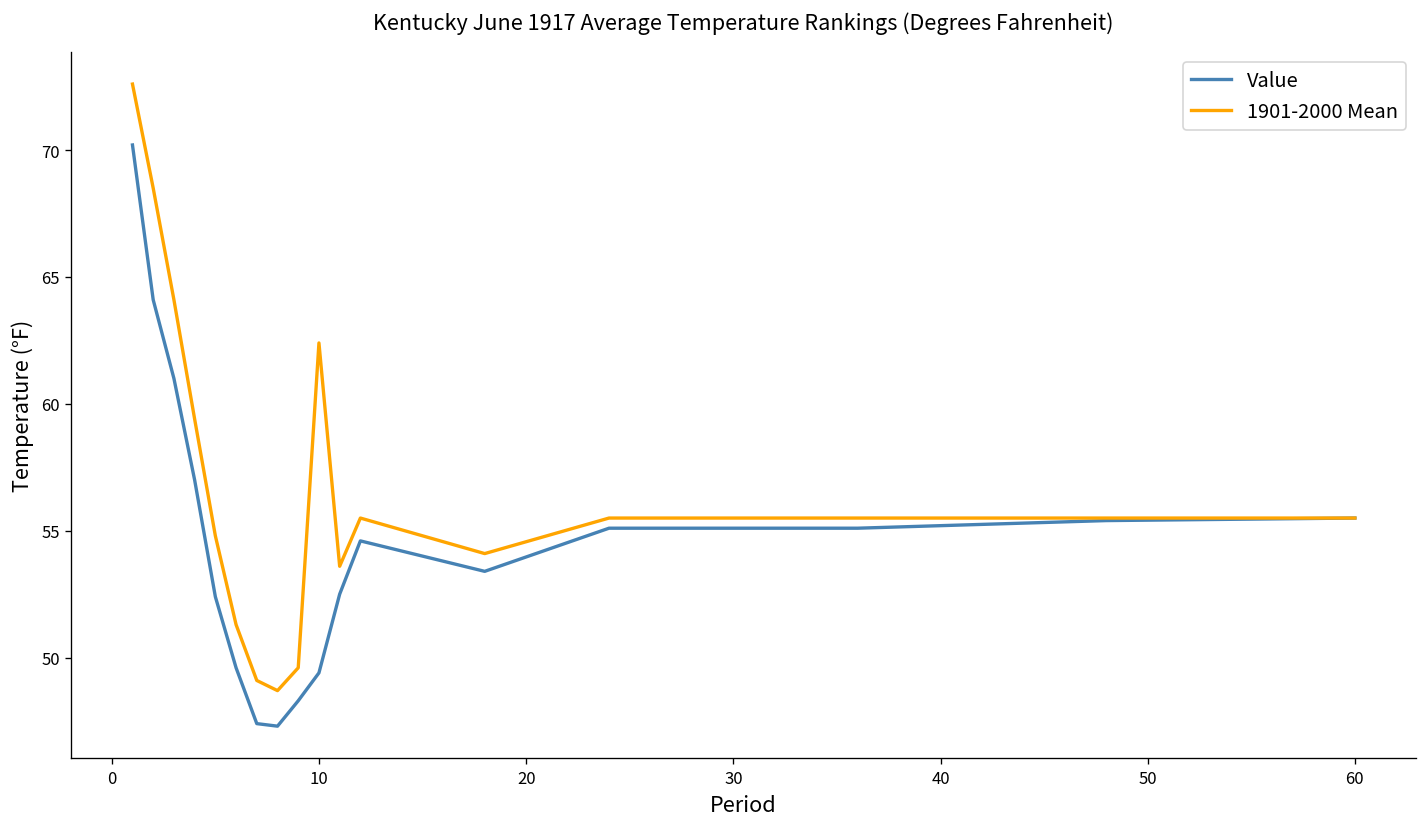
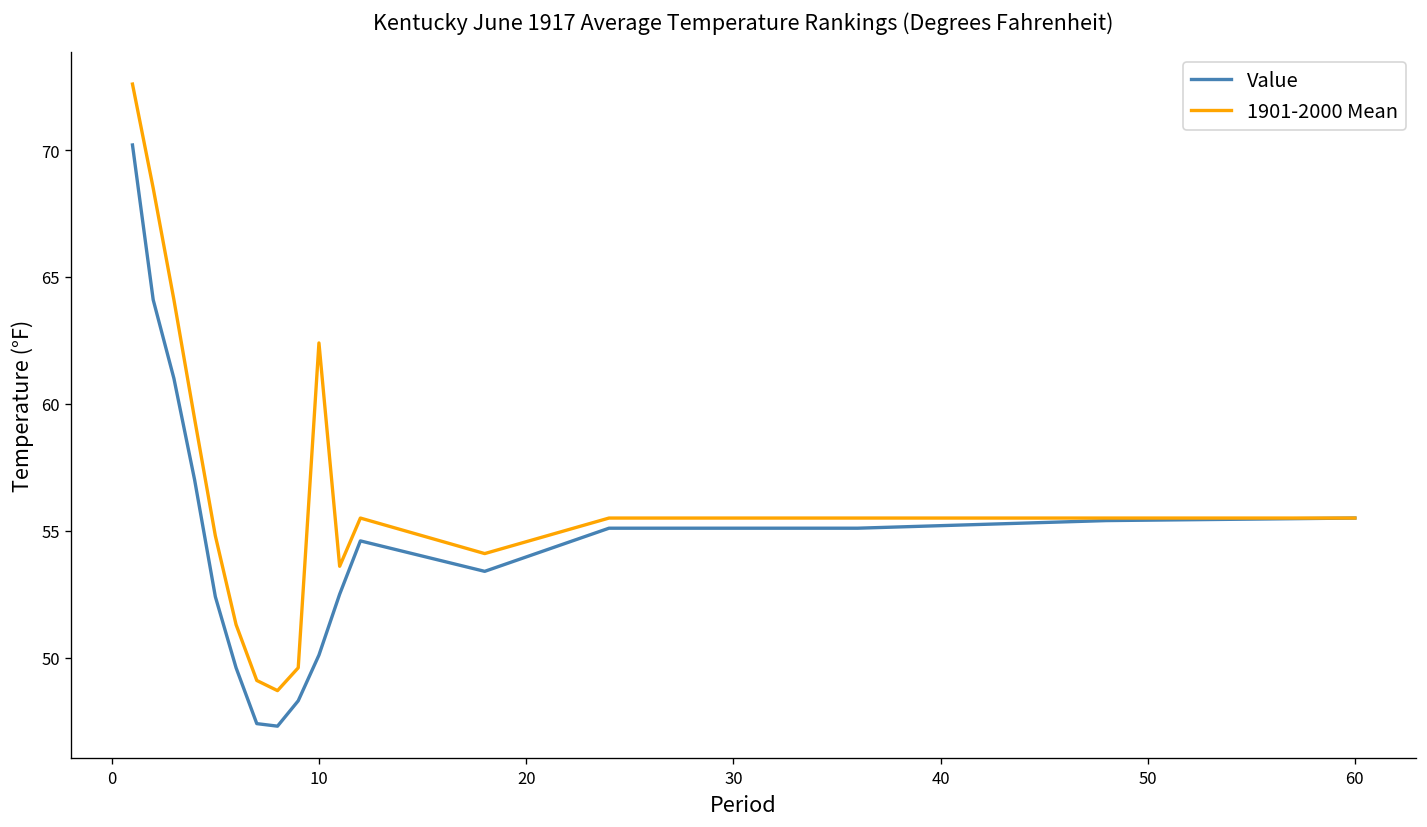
  {
    "Value": {
-     "10": 49.4
+     "10": 50.1
    },
    "1901-2000 Mean": {
      "10": 62.4
    }
  }
